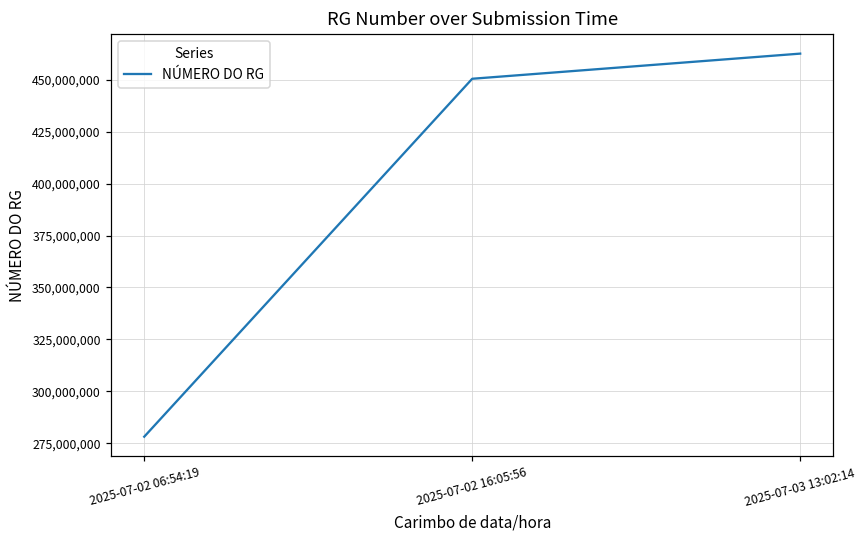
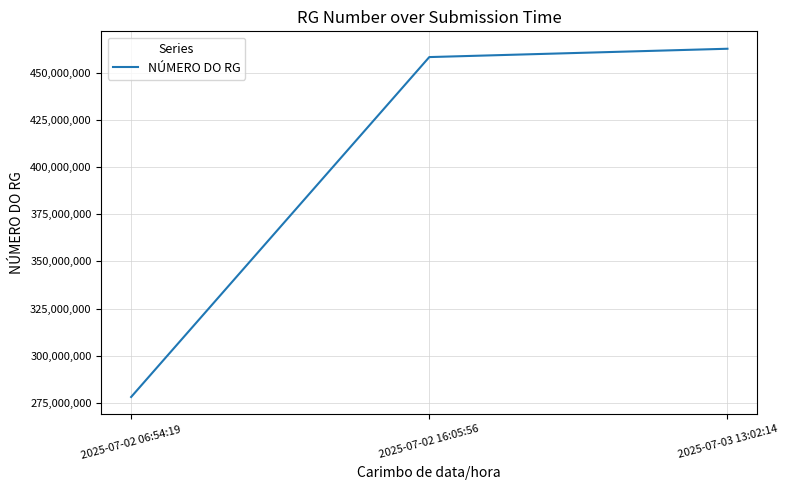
  {
    "2025-07-02 06:54:19": "278,000,000",
-   "2025-07-02 16:05:56": "450,000,000",
+   "2025-07-02 16:05:56": "458,000,000",
    "2025-07-03 13:02:14": "463,000,000"
  }
